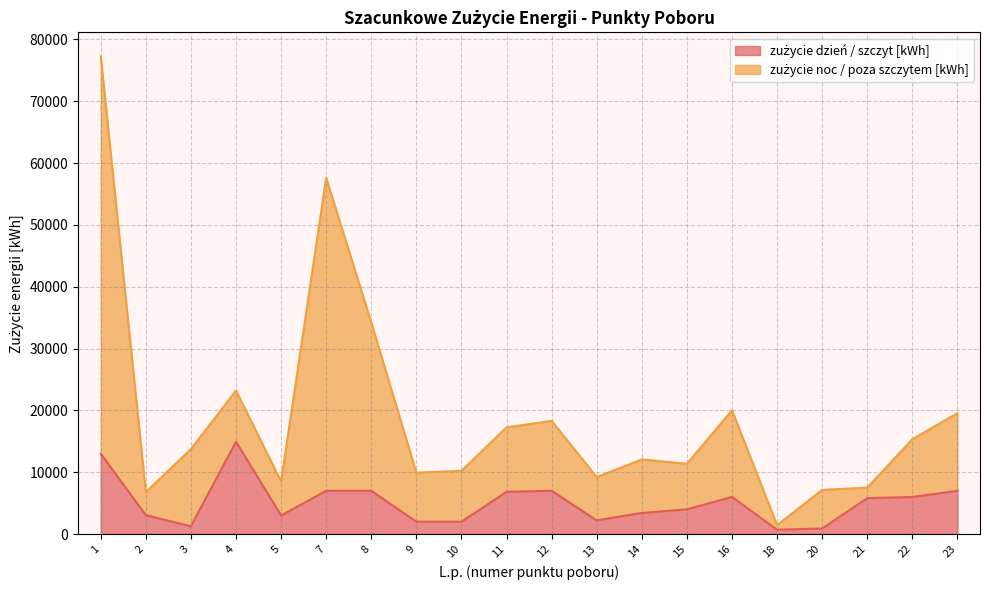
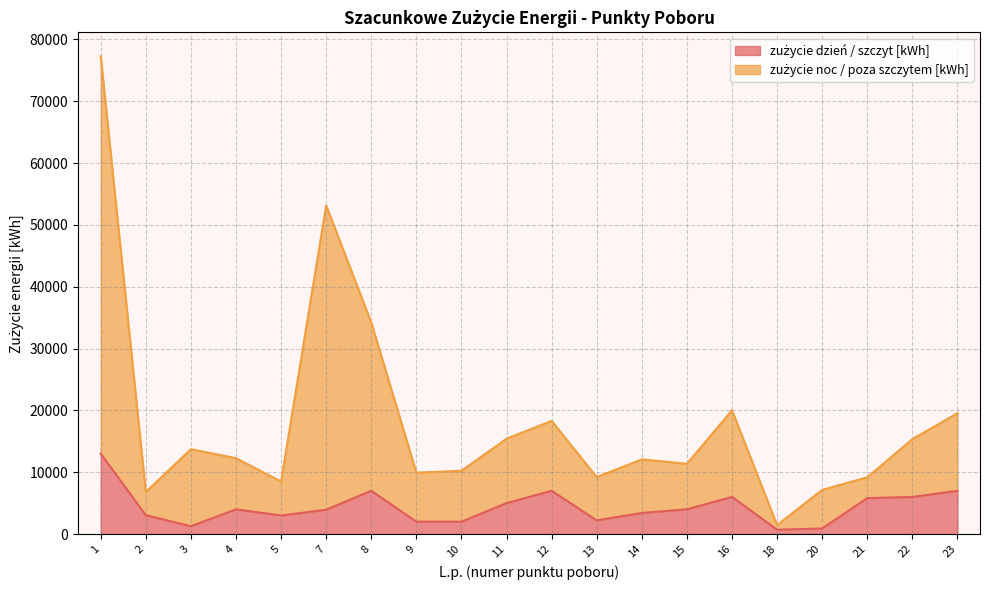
  {
    "zużycie dzień / szczyt [kWh]": {
      "1": 13000,
      "2": 3000,
      "3": 1000,
-     "4": 15000,
+     "4": 4000,
      "5": 3000,
-     "7": 7000,
+     "7": 4000,
      "8": 7000,
      "9": 2000,
      "10": 2000,
-     "11": 7000,
+     "11": 5000,
      "12": 7000,
      "13": 2000,
      "14": 3000,
      "15": 4000,
      "16": 6000,
      "18": 1000,
      "20": 1000,
      "21": 6000,
      "22": 6000,
      "23": 7000
    },
    "zużycie noc / poza szczytem [kWh]": {
      "1": 64000,
      "2": 4000,
      "3": 12000,
      "4": 8000,
      "5": 6000,
-     "7": 51000,
+     "7": 49000,
      "8": 27000,
      "9": 8000,
      "10": 8000,
      "11": 10000,
      "12": 11000,
      "13": 7000,
      "14": 9000,
      "15": 7000,
      "16": 14000,
      "18": 1000,
      "20": 6000,
-     "21": 2000,
+     "21": 3000,
      "22": 9000,
      "23": 13000
    }
  }
